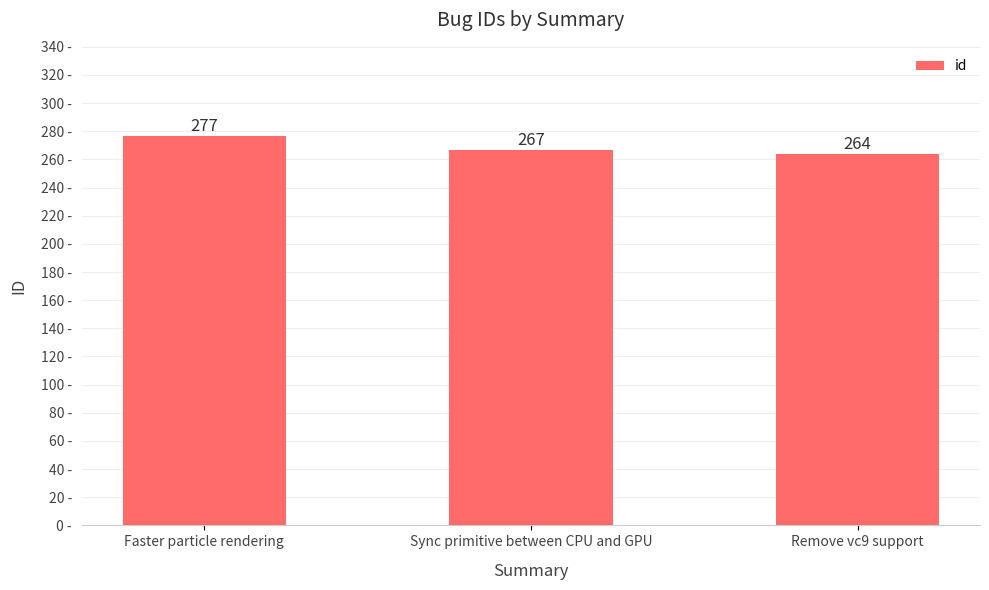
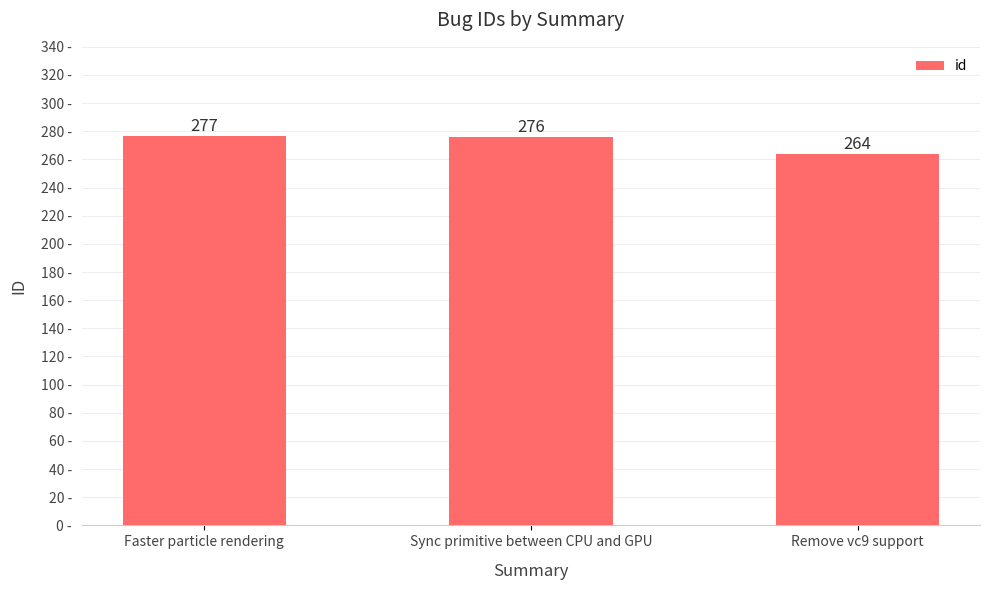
  {
    "Faster particle rendering": 277,
-   "Sync primitive between CPU and GPU": 267,
+   "Sync primitive between CPU and GPU": 276,
    "Remove vc9 support": 264
  }
